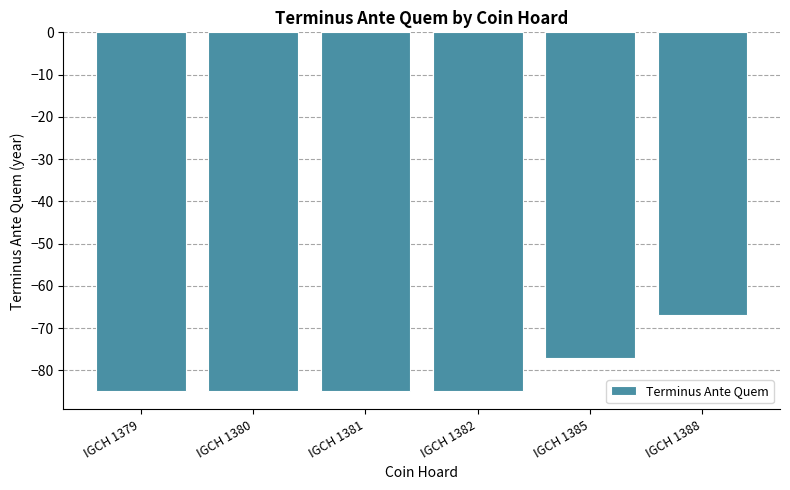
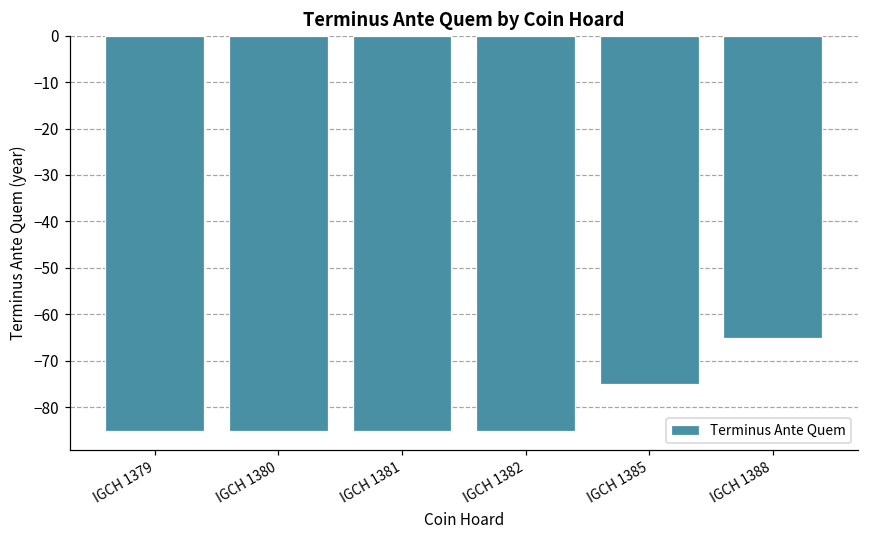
  {
    "IGCH 1379": -85,
    "IGCH 1380": -85,
    "IGCH 1381": -85,
    "IGCH 1382": -85,
-   "IGCH 1385": -77,
-   "IGCH 1388": -67
+   "IGCH 1385": -75,
+   "IGCH 1388": -65
  }
